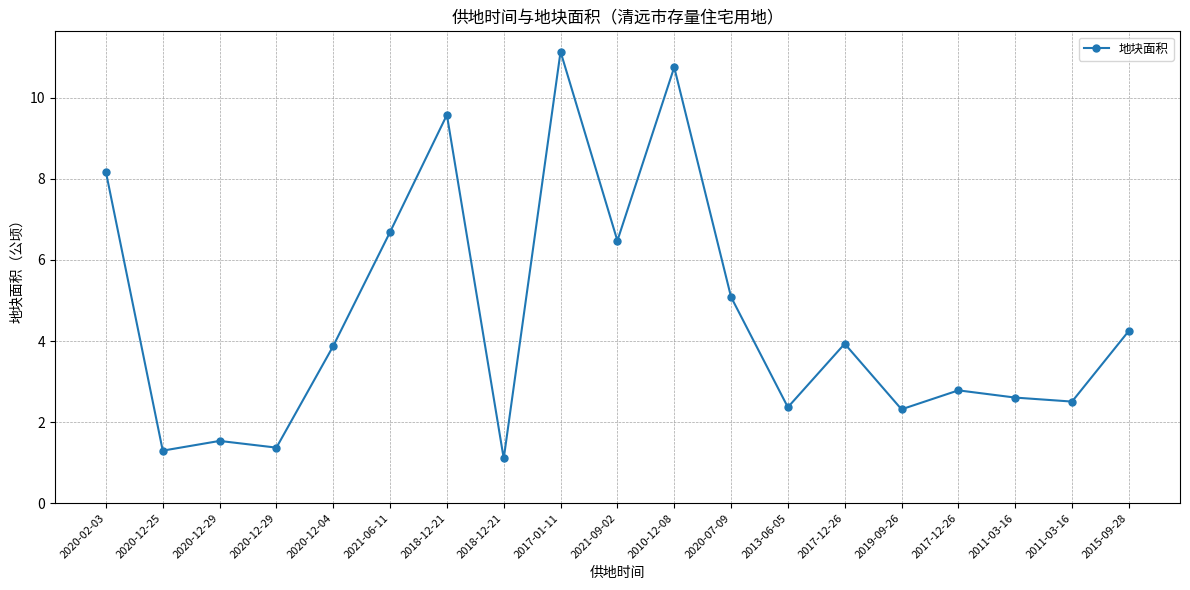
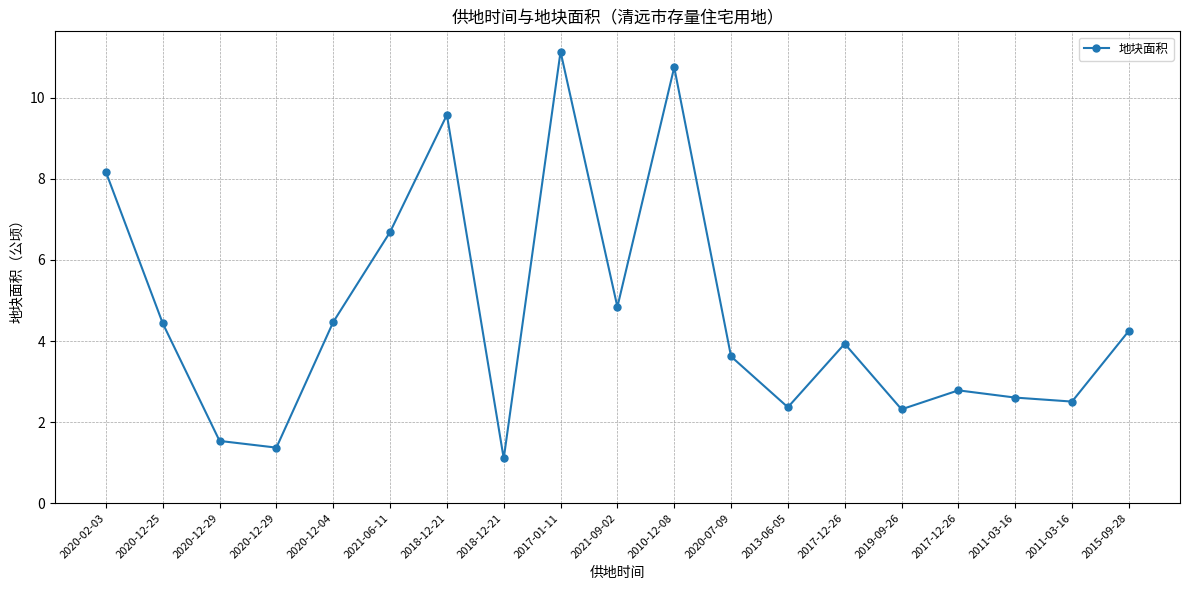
  {
    "2020-02-03": 8.2,
-   "2020-12-25": 1.3,
-   "2020-12-04": 3.9,
+   "2020-12-25": 4.4,
+   "2020-12-04": 4.5,
    "2021-06-11": 6.7,
    "2017-01-11": 11.1,
-   "2021-09-02": 6.5,
+   "2021-09-02": 4.8,
    "2010-12-08": 10.8,
-   "2020-07-09": 5.1,
+   "2020-07-09": 3.6,
    "2013-06-05": 2.4,
    "2019-09-26": 2.3,
    "2015-09-28": 4.3
  }
